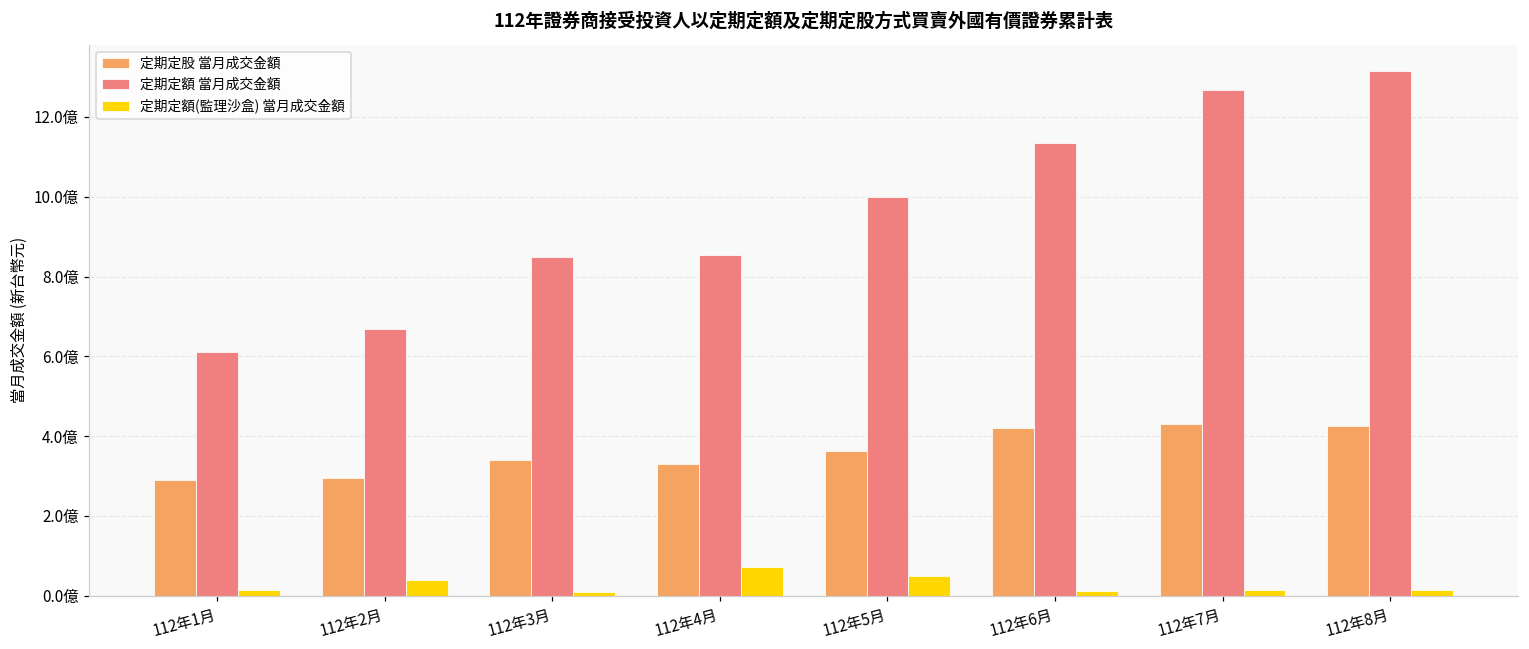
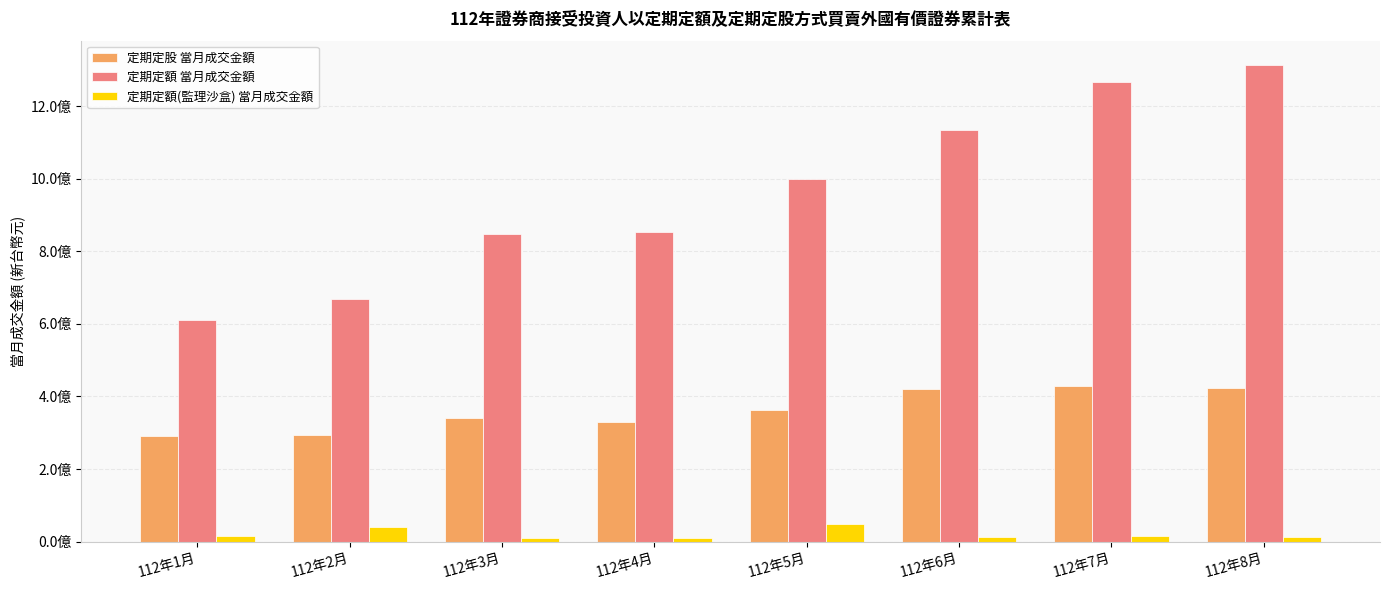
  {
    "定期定額(監理沙盒) 當月成交金額": {
      "112年1月": "0.2億",
      "112年2月": "0.4億",
      "112年3月": "0.1億",
-     "112年4月": "0.7億",
+     "112年4月": "0.1億",
      "112年5月": "0.5億",
      "112年6月": "0.1億",
      "112年7月": "0.1億",
      "112年8月": "0.1億"
    }
  }
